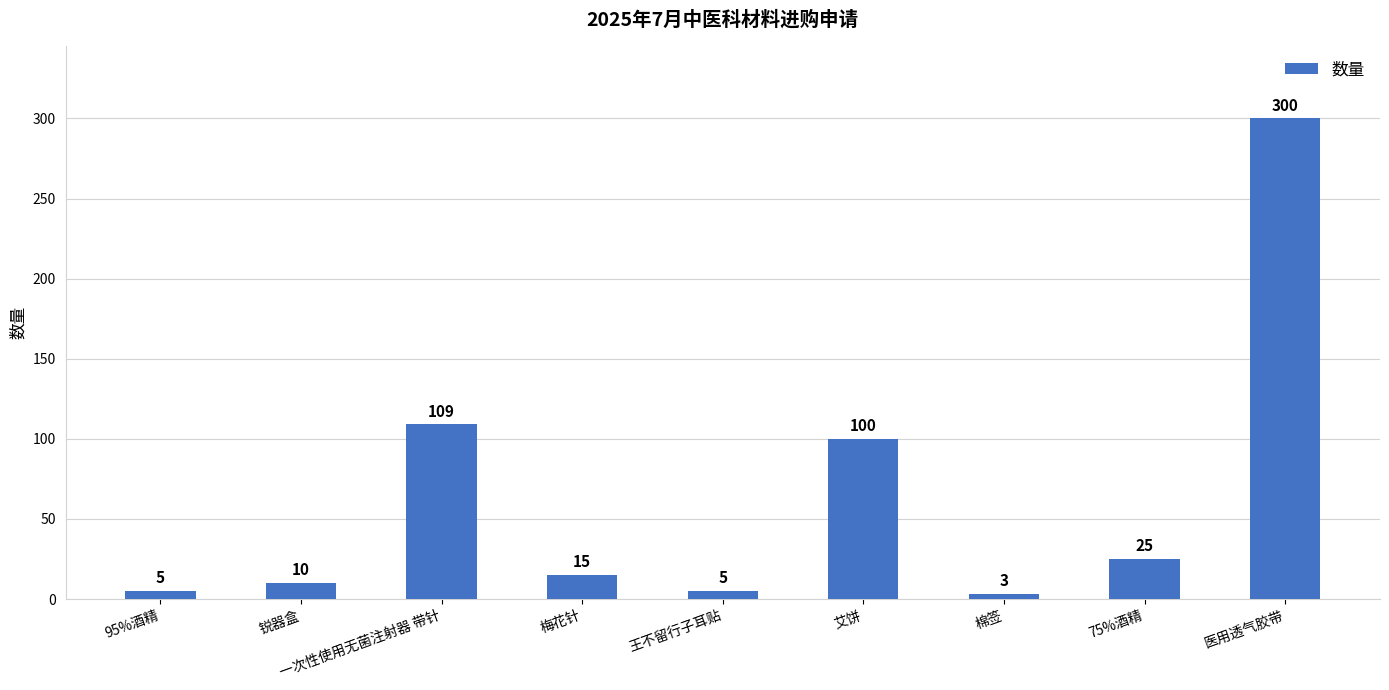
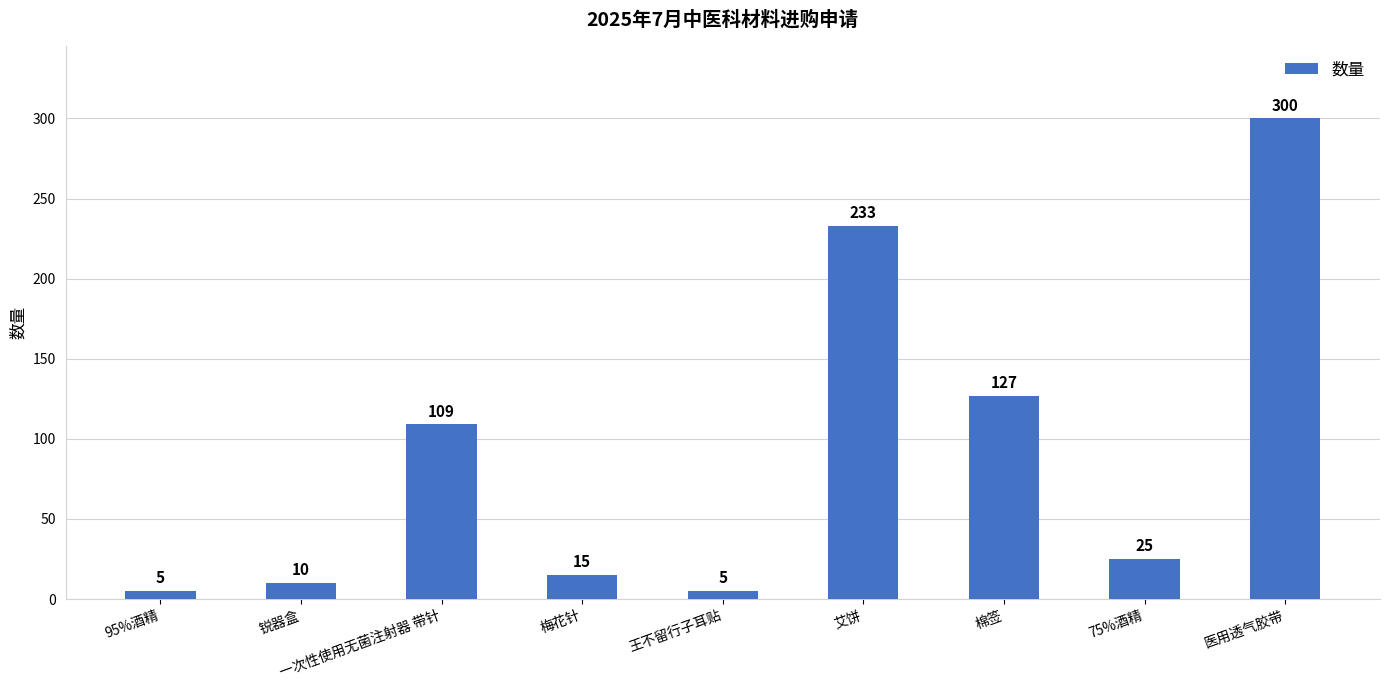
  {
    "95%酒精": 5,
    "锐器盒": 10,
    "一次性使用无菌注射器 带针": 109,
    "梅花针": 15,
    "王不留行子耳贴": 5,
-   "艾饼": 100,
-   "棉签": 3,
+   "艾饼": 233,
+   "棉签": 127,
    "75%酒精": 25,
    "医用透气胶带": 300
  }
